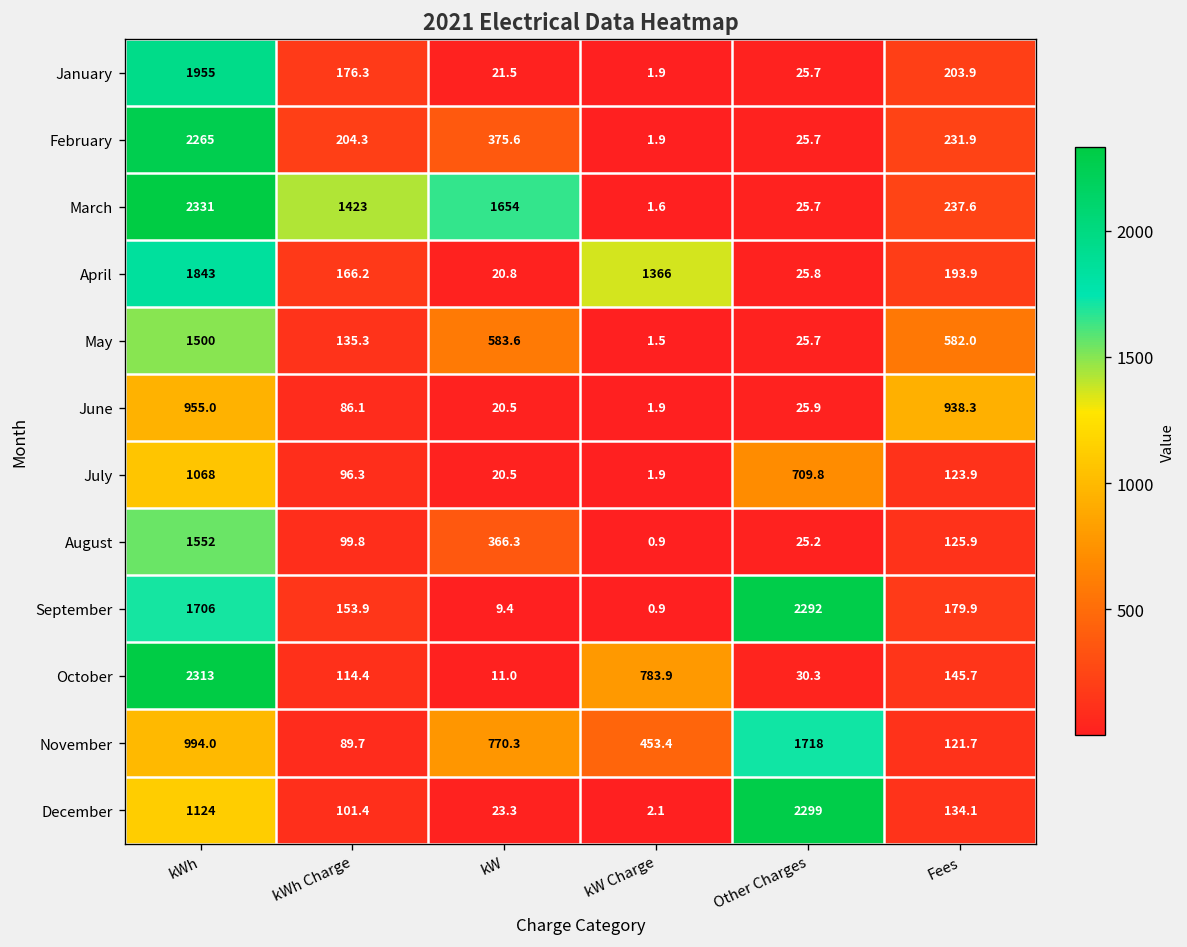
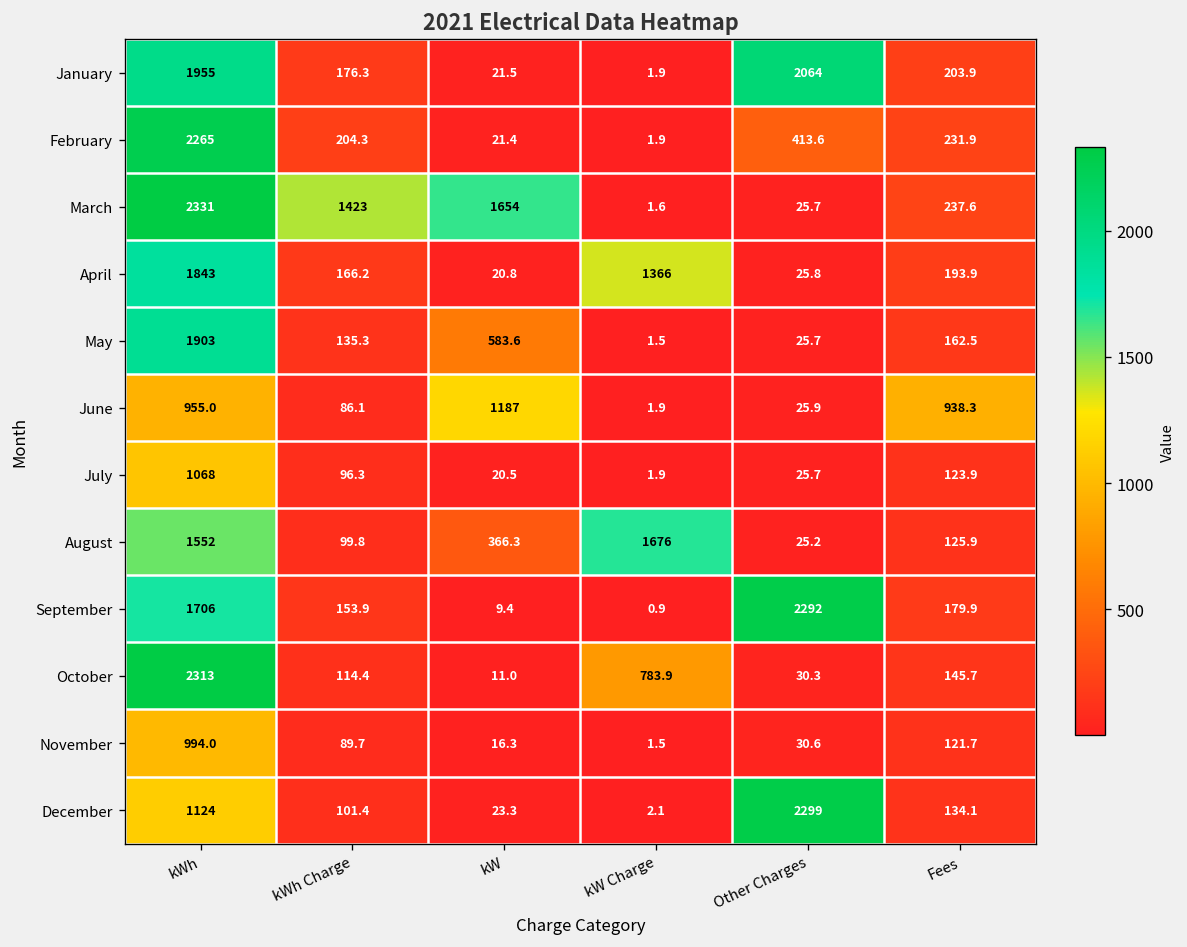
  {
    "January": {
      "kWh": 1955,
      "kWh Charge": 176.3,
      "kW": 21.5,
      "kW Charge": 1.9,
-     "Other Charges": 25.7,
+     "Other Charges": 2064,
      "Fees": 203.9
    },
    "February": {
      "kWh": 2265,
      "kWh Charge": 204.3,
-     "kW": 375.6,
+     "kW": 21.4,
      "kW Charge": 1.9,
-     "Other Charges": 25.7,
+     "Other Charges": 413.6,
      "Fees": 231.9
    },
    "March": {
      "kWh": 2331,
      "kWh Charge": 1423,
      "kW": 1654,
      "kW Charge": 1.6,
      "Other Charges": 25.7,
      "Fees": 237.6
    },
    "April": {
      "kWh": 1843,
      "kWh Charge": 166.2,
      "kW": 20.8,
      "kW Charge": 1366,
      "Other Charges": 25.8,
      "Fees": 193.9
    },
    "May": {
-     "kWh": 1500,
+     "kWh": 1903,
      "kWh Charge": 135.3,
      "kW": 583.6,
      "kW Charge": 1.5,
      "Other Charges": 25.7,
-     "Fees": 582.0
+     "Fees": 162.5
    },
    "June": {
      "kWh": 955.0,
      "kWh Charge": 86.1,
-     "kW": 20.5,
+     "kW": 1187,
      "kW Charge": 1.9,
      "Other Charges": 25.9,
      "Fees": 938.3
    },
    "July": {
      "kWh": 1068,
      "kWh Charge": 96.3,
      "kW": 20.5,
      "kW Charge": 1.9,
-     "Other Charges": 709.8,
+     "Other Charges": 25.7,
      "Fees": 123.9
    },
    "August": {
      "kWh": 1552,
      "kWh Charge": 99.8,
      "kW": 366.3,
-     "kW Charge": 0.9,
+     "kW Charge": 1676,
      "Other Charges": 25.2,
      "Fees": 125.9
    },
    "September": {
      "kWh": 1706,
      "kWh Charge": 153.9,
      "kW": 9.4,
      "kW Charge": 0.9,
      "Other Charges": 2292,
      "Fees": 179.9
    },
    "October": {
      "kWh": 2313,
      "kWh Charge": 114.4,
      "kW": 11.0,
      "kW Charge": 783.9,
      "Other Charges": 30.3,
      "Fees": 145.7
    },
    "November": {
      "kWh": 994.0,
      "kWh Charge": 89.7,
-     "kW": 770.3,
-     "kW Charge": 453.4,
-     "Other Charges": 1718,
+     "kW": 16.3,
+     "kW Charge": 1.5,
+     "Other Charges": 30.6,
      "Fees": 121.7
    },
    "December": {
      "kWh": 1124,
      "kWh Charge": 101.4,
      "kW": 23.3,
      "kW Charge": 2.1,
      "Other Charges": 2299,
      "Fees": 134.1
    }
  }
